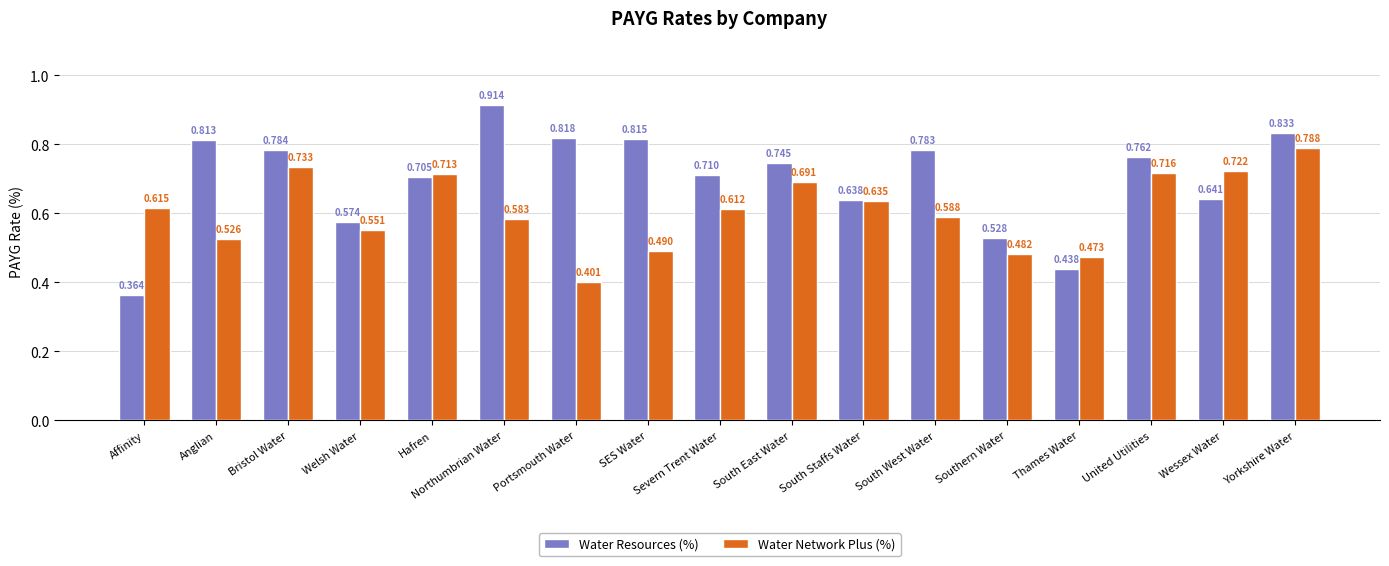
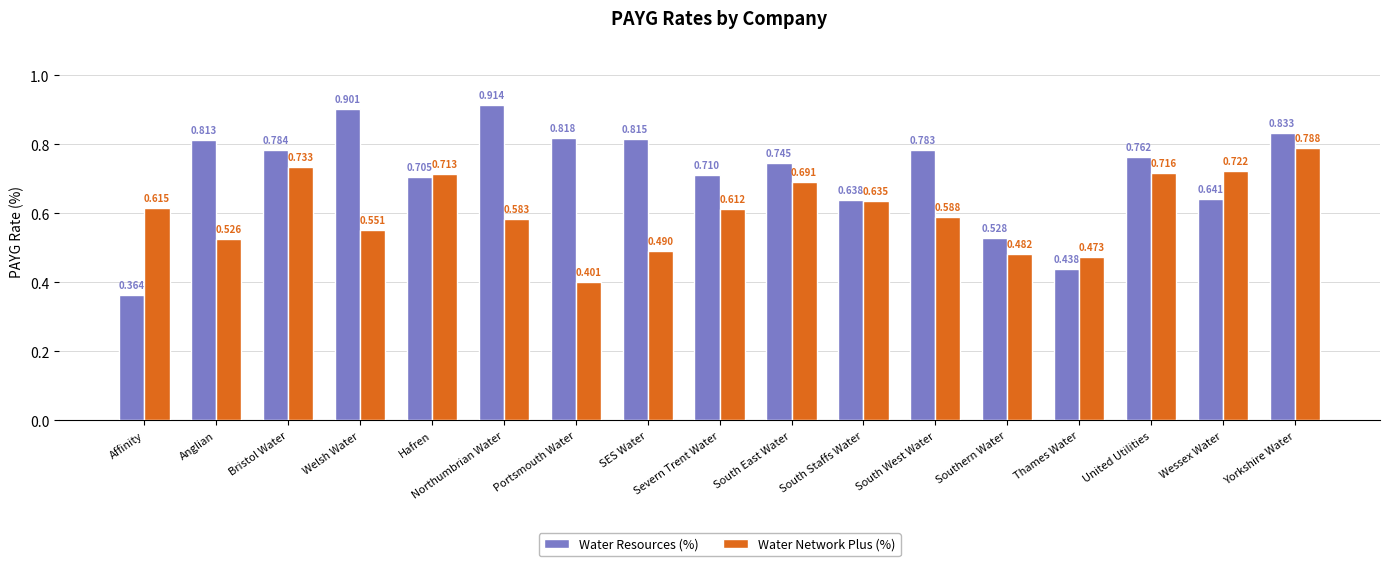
  {
    "Water Resources (%)": {
      "Affinity": 0.364,
      "Anglian": 0.813,
      "Bristol Water": 0.784,
-     "Welsh Water": 0.574,
+     "Welsh Water": 0.901,
      "Hafren": 0.705,
      "Northumbrian Water": 0.914,
      "Portsmouth Water": 0.818,
      "SES Water": 0.815,
      "Severn Trent Water": 0.710,
      "South East Water": 0.745,
      "South Staffs Water": 0.638,
      "South West Water": 0.783,
      "Southern Water": 0.528,
      "Thames Water": 0.438,
      "United Utilities": 0.762,
      "Wessex Water": 0.641,
      "Yorkshire Water": 0.833
    },
    "Water Network Plus (%)": {
      "Affinity": 0.615,
      "Anglian": 0.526,
      "Bristol Water": 0.733,
      "Welsh Water": 0.551,
      "Hafren": 0.713,
      "Northumbrian Water": 0.583,
      "Portsmouth Water": 0.401,
      "SES Water": 0.490,
      "Severn Trent Water": 0.612,
      "South East Water": 0.691,
      "South Staffs Water": 0.635,
      "South West Water": 0.588,
      "Southern Water": 0.482,
      "Thames Water": 0.473,
      "United Utilities": 0.716,
      "Wessex Water": 0.722,
      "Yorkshire Water": 0.788
    }
  }
